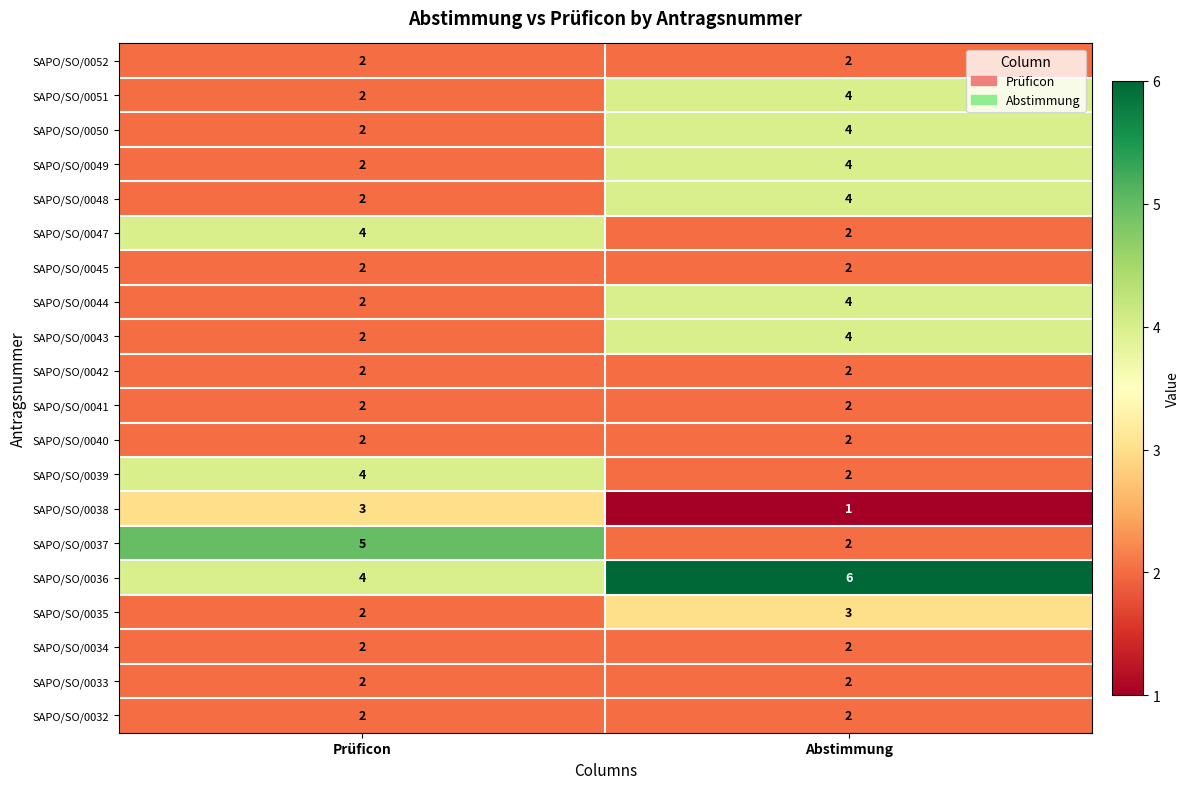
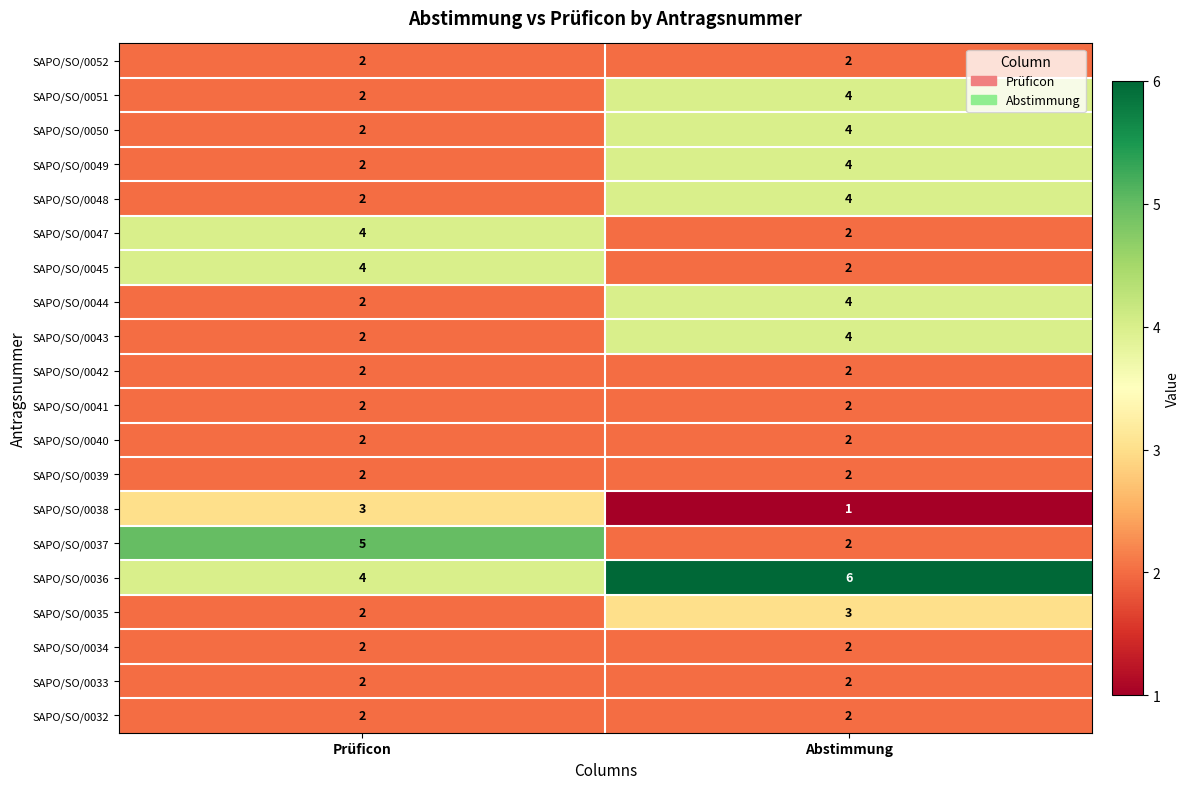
  {
    "SAPO/SO/0052": {
      "Prüficon": 2,
      "Abstimmung": 2
    },
    "SAPO/SO/0051": {
      "Prüficon": 2,
      "Abstimmung": 4
    },
    "SAPO/SO/0050": {
      "Prüficon": 2,
      "Abstimmung": 4
    },
    "SAPO/SO/0049": {
      "Prüficon": 2,
      "Abstimmung": 4
    },
    "SAPO/SO/0048": {
      "Prüficon": 2,
      "Abstimmung": 4
    },
    "SAPO/SO/0047": {
      "Prüficon": 4,
      "Abstimmung": 2
    },
    "SAPO/SO/0045": {
-     "Prüficon": 2,
+     "Prüficon": 4,
      "Abstimmung": 2
    },
    "SAPO/SO/0044": {
      "Prüficon": 2,
      "Abstimmung": 4
    },
    "SAPO/SO/0043": {
      "Prüficon": 2,
      "Abstimmung": 4
    },
    "SAPO/SO/0042": {
      "Prüficon": 2,
      "Abstimmung": 2
    },
    "SAPO/SO/0041": {
      "Prüficon": 2,
      "Abstimmung": 2
    },
    "SAPO/SO/0040": {
      "Prüficon": 2,
      "Abstimmung": 2
    },
    "SAPO/SO/0039": {
-     "Prüficon": 4,
+     "Prüficon": 2,
      "Abstimmung": 2
    },
    "SAPO/SO/0038": {
      "Prüficon": 3,
      "Abstimmung": 1
    },
    "SAPO/SO/0037": {
      "Prüficon": 5,
      "Abstimmung": 2
    },
    "SAPO/SO/0036": {
      "Prüficon": 4,
      "Abstimmung": 6
    },
    "SAPO/SO/0035": {
      "Prüficon": 2,
      "Abstimmung": 3
    },
    "SAPO/SO/0034": {
      "Prüficon": 2,
      "Abstimmung": 2
    },
    "SAPO/SO/0033": {
      "Prüficon": 2,
      "Abstimmung": 2
    },
    "SAPO/SO/0032": {
      "Prüficon": 2,
      "Abstimmung": 2
    }
  }
